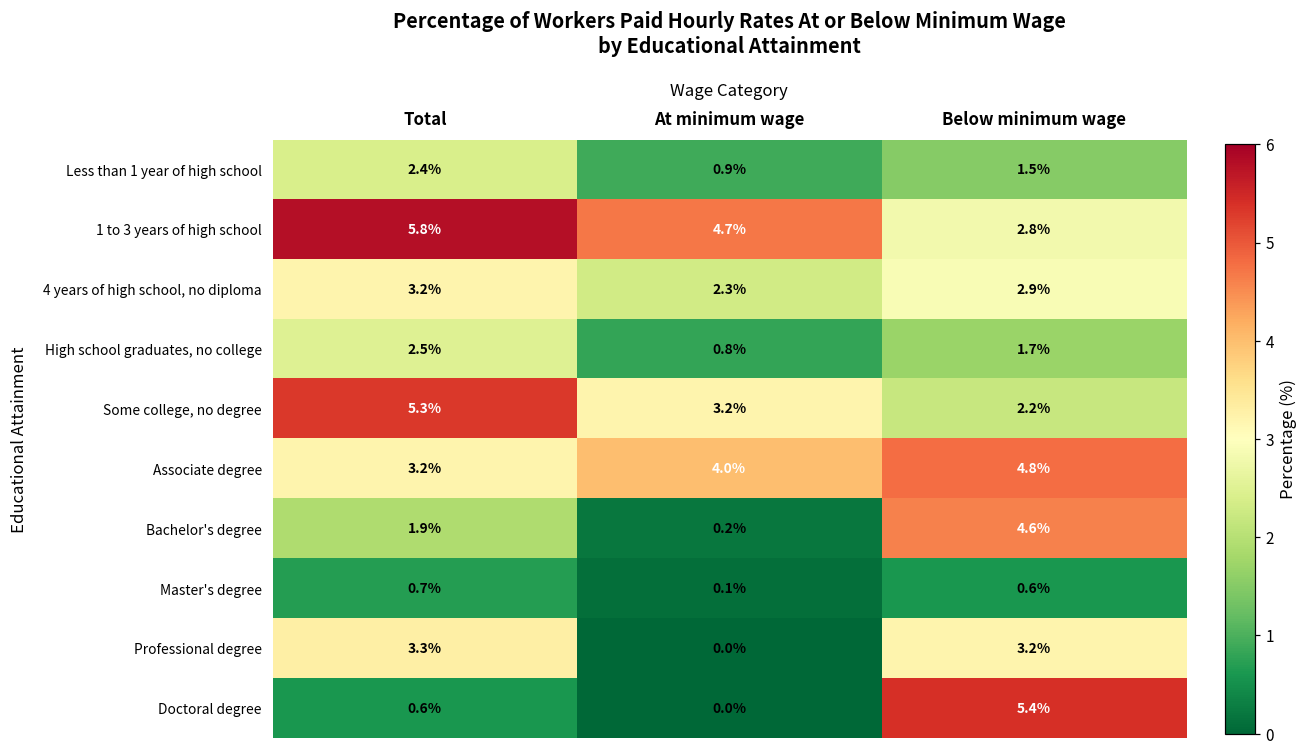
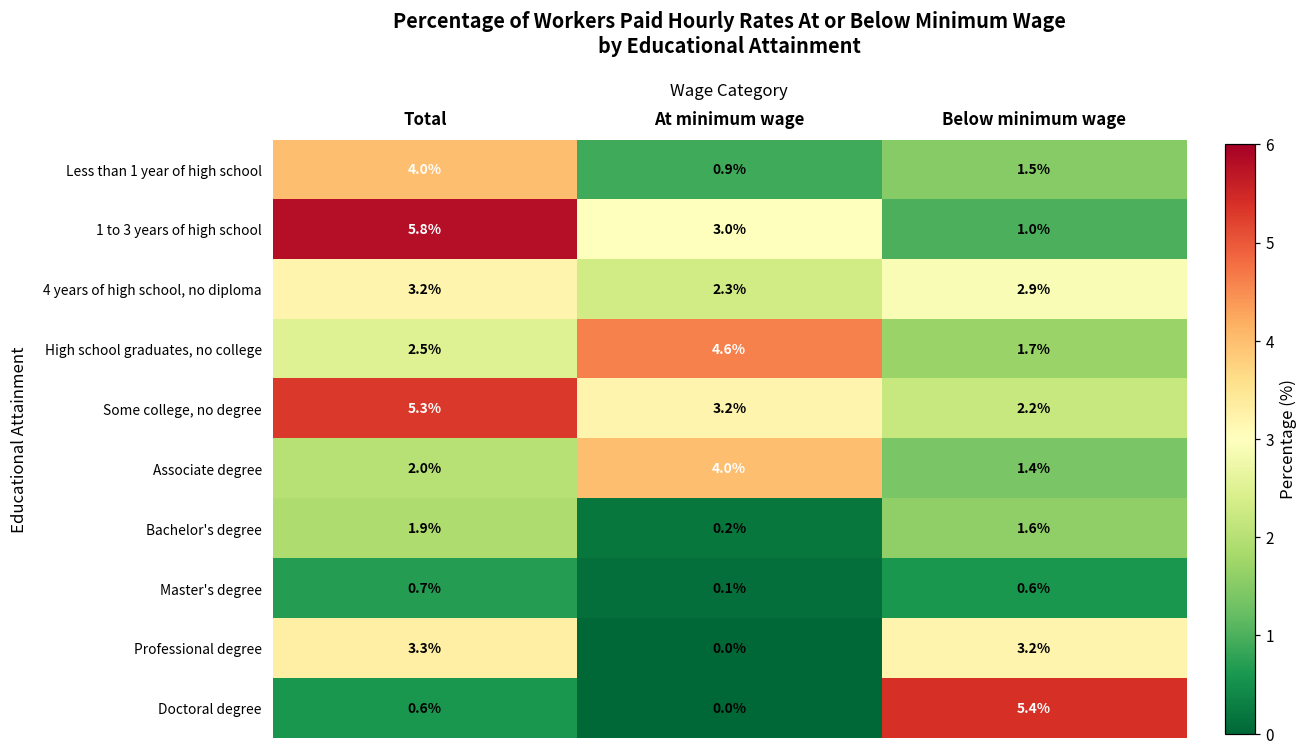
  {
    "Less than 1 year of high school": {
-     "Total": "2.4%",
+     "Total": "4.0%",
      "At minimum wage": "0.9%",
      "Below minimum wage": "1.5%"
    },
    "1 to 3 years of high school": {
      "Total": "5.8%",
-     "At minimum wage": "4.7%",
-     "Below minimum wage": "2.8%"
+     "At minimum wage": "3.0%",
+     "Below minimum wage": "1.0%"
    },
    "4 years of high school, no diploma": {
      "Total": "3.2%",
      "At minimum wage": "2.3%",
      "Below minimum wage": "2.9%"
    },
    "High school graduates, no college": {
      "Total": "2.5%",
-     "At minimum wage": "0.8%",
+     "At minimum wage": "4.6%",
      "Below minimum wage": "1.7%"
    },
    "Some college, no degree": {
      "Total": "5.3%",
      "At minimum wage": "3.2%",
      "Below minimum wage": "2.2%"
    },
    "Associate degree": {
-     "Total": "3.2%",
+     "Total": "2.0%",
      "At minimum wage": "4.0%",
-     "Below minimum wage": "4.8%"
+     "Below minimum wage": "1.4%"
    },
    "Bachelor's degree": {
      "Total": "1.9%",
      "At minimum wage": "0.2%",
-     "Below minimum wage": "4.6%"
+     "Below minimum wage": "1.6%"
    },
    "Master's degree": {
      "Total": "0.7%",
      "At minimum wage": "0.1%",
      "Below minimum wage": "0.6%"
    },
    "Professional degree": {
      "Total": "3.3%",
      "At minimum wage": "0.0%",
      "Below minimum wage": "3.2%"
    },
    "Doctoral degree": {
      "Total": "0.6%",
      "At minimum wage": "0.0%",
      "Below minimum wage": "5.4%"
    }
  }
